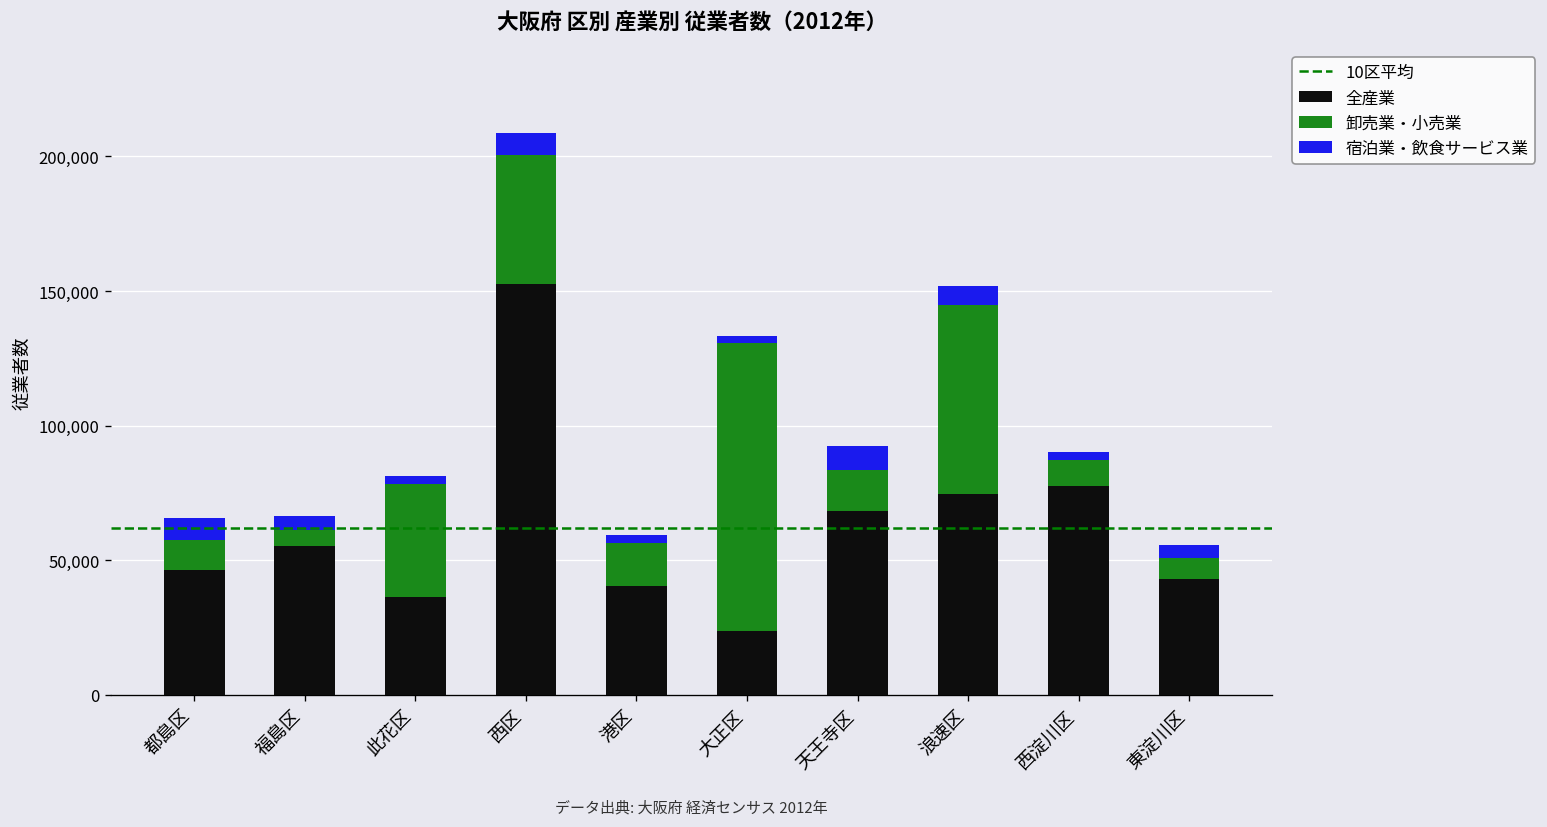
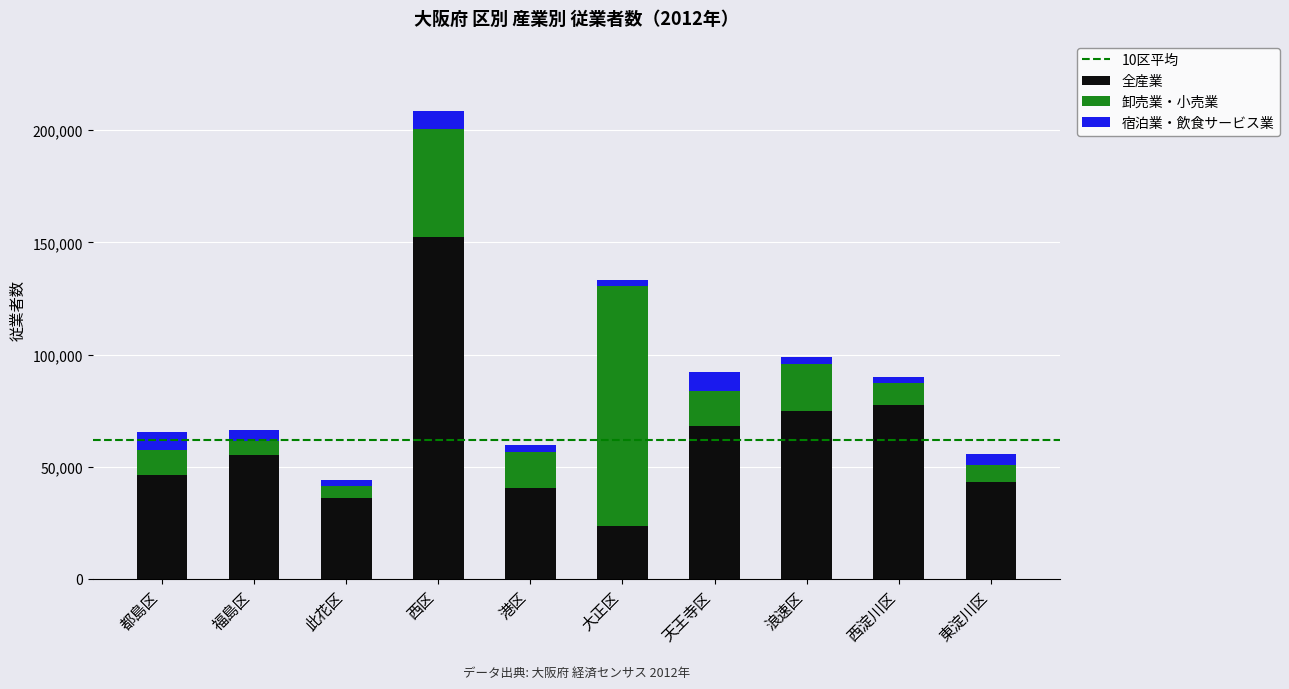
  {
    "全産業": {
      "都島区": "47,000",
      "福島区": "55,000",
      "此花区": "36,000",
      "西区": "153,000",
      "港区": "40,000",
      "大正区": "24,000",
      "天王寺区": "68,000",
      "浪速区": "75,000",
      "西淀川区": "78,000",
      "東淀川区": "43,000"
    },
    "卸売業・小売業": {
      "都島区": "11,000",
      "福島区": "6,000",
-     "此花区": "42,000",
+     "此花区": "5,000",
      "西区": "48,000",
      "港区": "16,000",
      "大正区": "107,000",
      "天王寺区": "15,000",
-     "浪速区": "70,000",
+     "浪速区": "21,000",
      "西淀川区": "10,000",
      "東淀川区": "8,000"
    },
    "宿泊業・飲食サービス業": {
      "都島区": "8,000",
      "福島区": "5,000",
      "此花区": "3,000",
      "西区": "8,000",
      "港区": "3,000",
      "大正区": "3,000",
      "天王寺区": "9,000",
-     "浪速区": "7,000",
+     "浪速区": "3,000",
      "西淀川区": "3,000",
      "東淀川区": "5,000"
    }
  }
